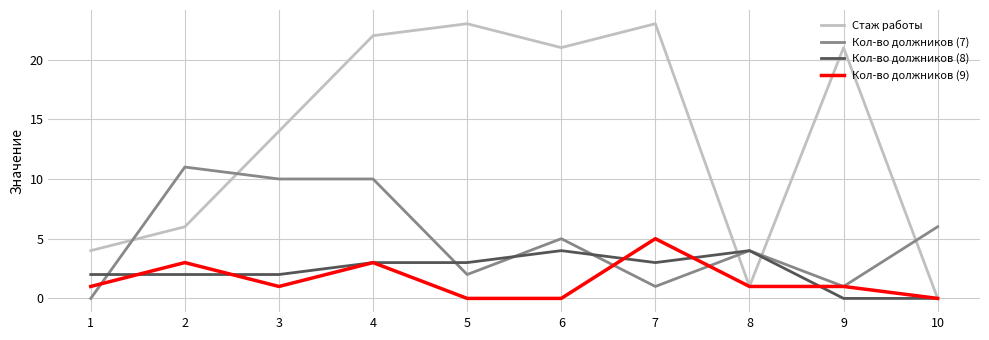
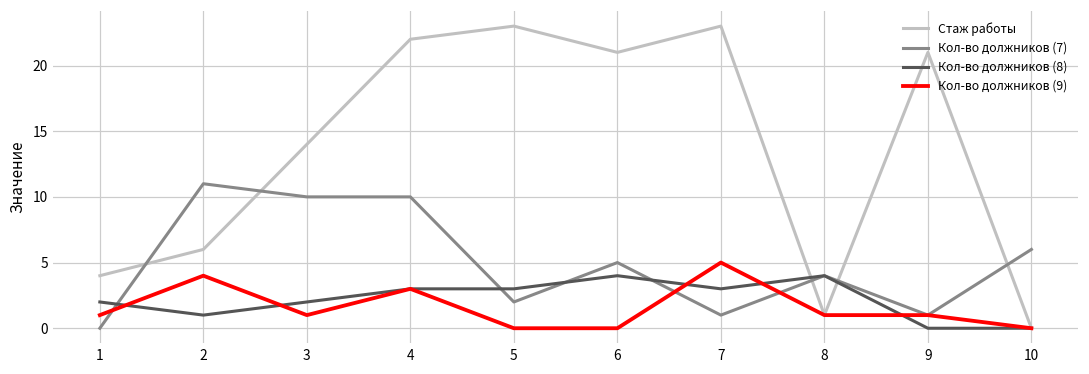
  {
    "Стаж работы": {
      "1": 4,
      "2": 6,
      "3": 14,
      "4": 22,
      "5": 23,
      "6": 21,
      "7": 23,
      "9": 21
    },
    "Кол-во должников (7)": {
      "1": 0,
      "2": 11,
      "3": 10,
      "4": 10,
      "5": 2,
      "6": 5,
      "7": 1,
      "10": 6
    },
    "Кол-во должников (8)": {
      "1": 2,
-     "2": 2,
+     "2": 1,
      "3": 2,
      "5": 3,
      "6": 4,
      "7": 3,
      "9": 0
    },
    "Кол-во должников (9)": {
      "1": 1,
-     "2": 3,
+     "2": 4,
      "3": 1,
      "5": 0,
      "6": 0,
      "7": 5
    }
  }
